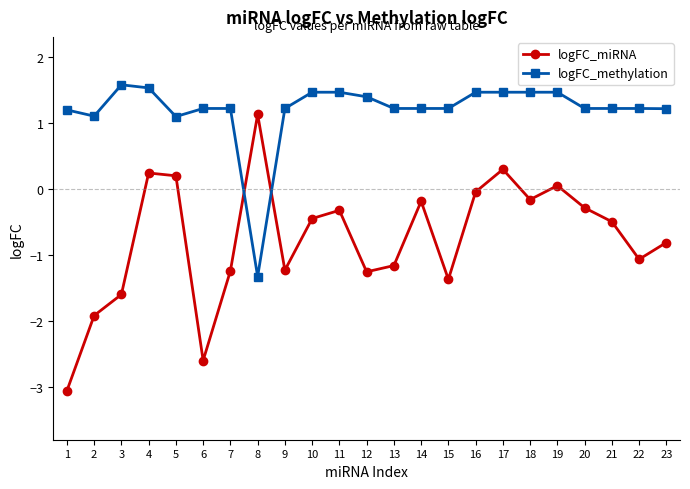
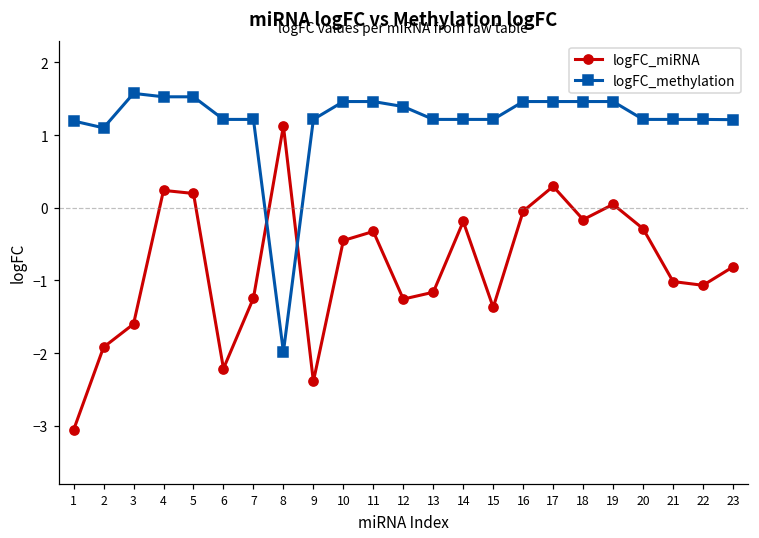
  {
    "logFC_miRNA": {
      "1": -3.1,
      "2": -1.9,
      "3": -1.6,
      "4": 0.2,
      "5": 0.2,
-     "6": -2.6,
+     "6": -2.2,
      "7": -1.2,
      "8": 1.1,
-     "9": -1.2,
+     "9": -2.4,
      "10": -0.5,
      "11": -0.3,
      "12": -1.3,
      "13": -1.2,
      "14": -0.2,
      "15": -1.4,
      "16": 0.0,
      "17": 0.3,
      "18": -0.2,
      "19": 0.0,
      "20": -0.3,
-     "21": -0.5,
+     "21": -1.0,
      "22": -1.1,
      "23": -0.8
    },
    "logFC_methylation": {
      "1": 1.2,
      "2": 1.1,
      "3": 1.6,
      "4": 1.5,
-     "5": 1.1,
+     "5": 1.5,
      "6": 1.2,
      "7": 1.2,
-     "8": -1.3,
+     "8": -2.0,
      "9": 1.2,
      "10": 1.5,
      "11": 1.5,
      "12": 1.4,
      "13": 1.2,
      "14": 1.2,
      "15": 1.2,
      "16": 1.5,
      "17": 1.5,
      "18": 1.5,
      "19": 1.5,
      "20": 1.2,
      "21": 1.2,
      "22": 1.2,
      "23": 1.2
    }
  }
